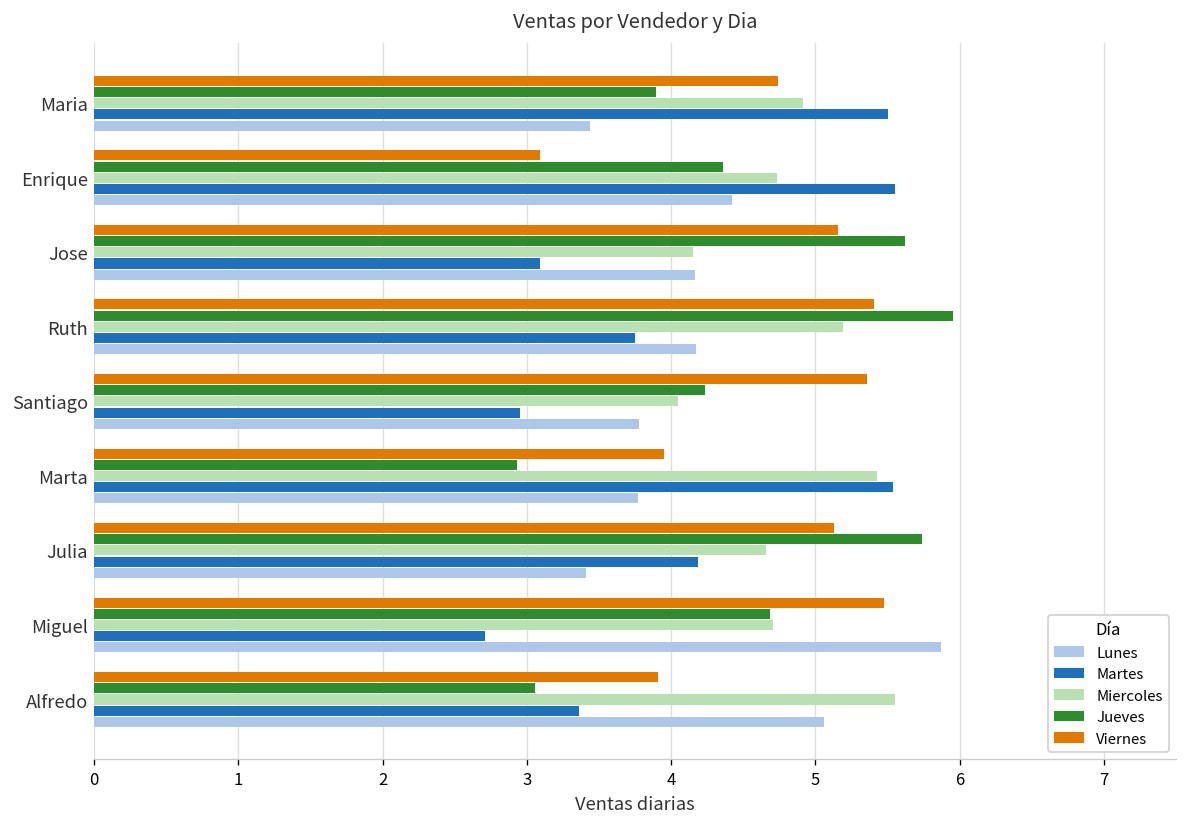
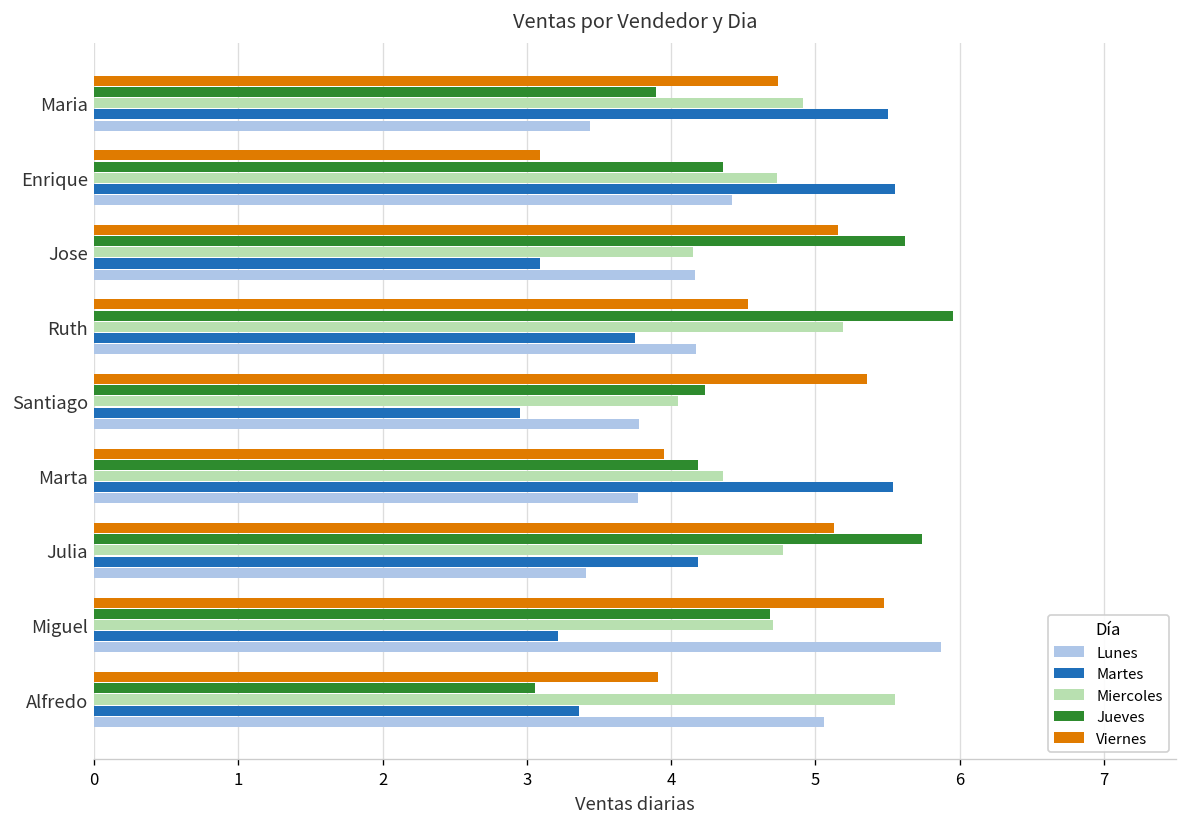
  {
    "Lunes": {
      "Maria": 3.44,
      "Enrique": 4.42,
      "Jose": 4.17,
      "Ruth": 4.17,
      "Santiago": 3.78,
      "Marta": 3.77,
      "Julia": 3.41,
      "Miguel": 5.87,
      "Alfredo": 5.06
    },
    "Martes": {
      "Maria": 5.50,
      "Enrique": 5.55,
      "Jose": 3.09,
      "Ruth": 3.75,
      "Santiago": 2.95,
      "Marta": 5.54,
      "Julia": 4.19,
-     "Miguel": 2.71,
+     "Miguel": 3.22,
      "Alfredo": 3.36
    },
    "Miercoles": {
      "Maria": 4.91,
      "Enrique": 4.74,
      "Jose": 4.15,
      "Ruth": 5.19,
      "Santiago": 4.05,
-     "Marta": 5.43,
-     "Julia": 4.66,
+     "Marta": 4.36,
+     "Julia": 4.77,
      "Miguel": 4.71,
      "Alfredo": 5.56
    },
    "Jueves": {
      "Maria": 3.90,
      "Enrique": 4.36,
      "Jose": 5.62,
      "Ruth": 5.96,
      "Santiago": 4.23,
-     "Marta": 2.93,
+     "Marta": 4.19,
      "Julia": 5.74,
      "Miguel": 4.68,
      "Alfredo": 3.06
    },
    "Viernes": {
      "Maria": 4.74,
      "Enrique": 3.09,
      "Jose": 5.16,
-     "Ruth": 5.41,
+     "Ruth": 4.53,
      "Santiago": 5.36,
      "Marta": 3.95,
      "Julia": 5.13,
      "Miguel": 5.48,
      "Alfredo": 3.91
    }
  }
